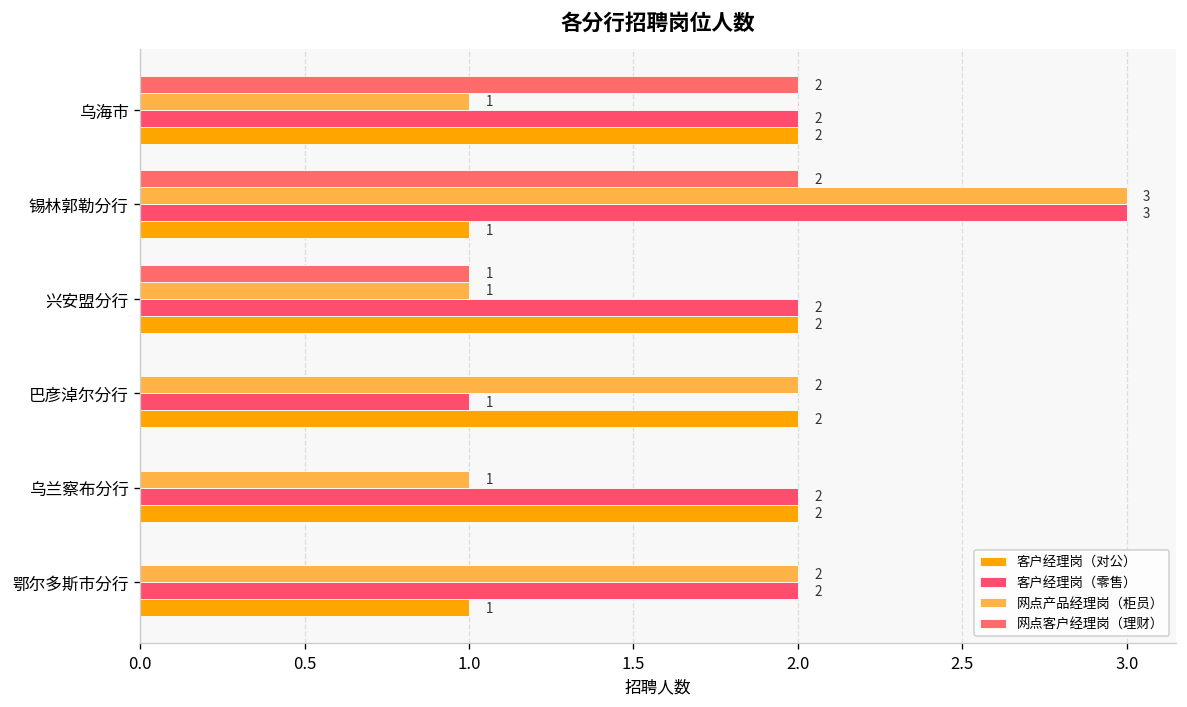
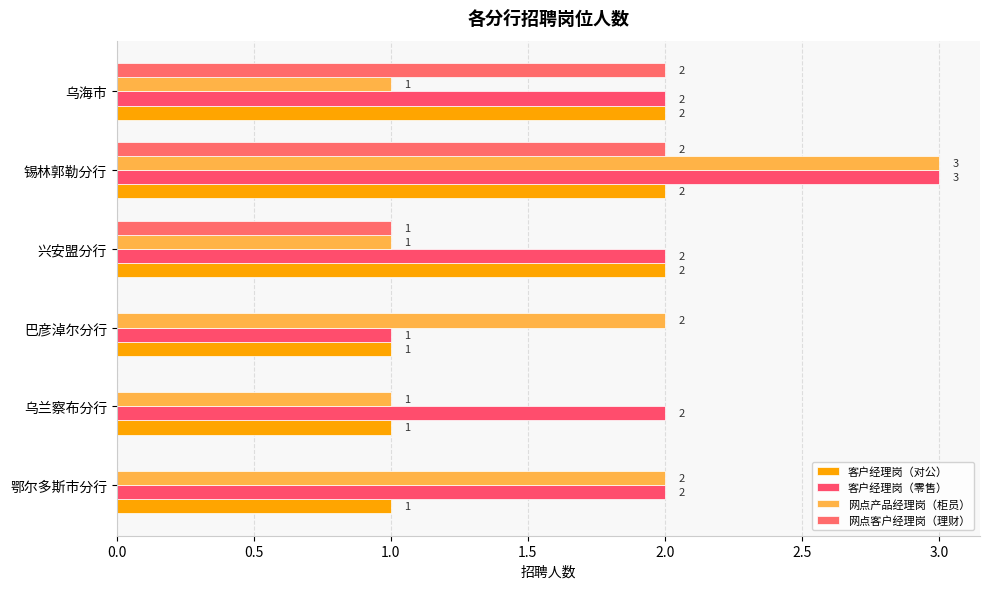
  {
    "客户经理岗（对公）": {
      "乌海市": 2,
-     "锡林郭勒分行": 1,
+     "锡林郭勒分行": 2,
      "兴安盟分行": 2,
-     "巴彦淖尔分行": 2,
-     "乌兰察布分行": 2,
+     "巴彦淖尔分行": 1,
+     "乌兰察布分行": 1,
      "鄂尔多斯市分行": 1
    },
    "网点产品经理岗（柜员）": {
      "乌海市": 1,
      "锡林郭勒分行": 3,
      "兴安盟分行": 1,
      "巴彦淖尔分行": 2,
      "乌兰察布分行": 1,
      "鄂尔多斯市分行": 2
    }
  }
